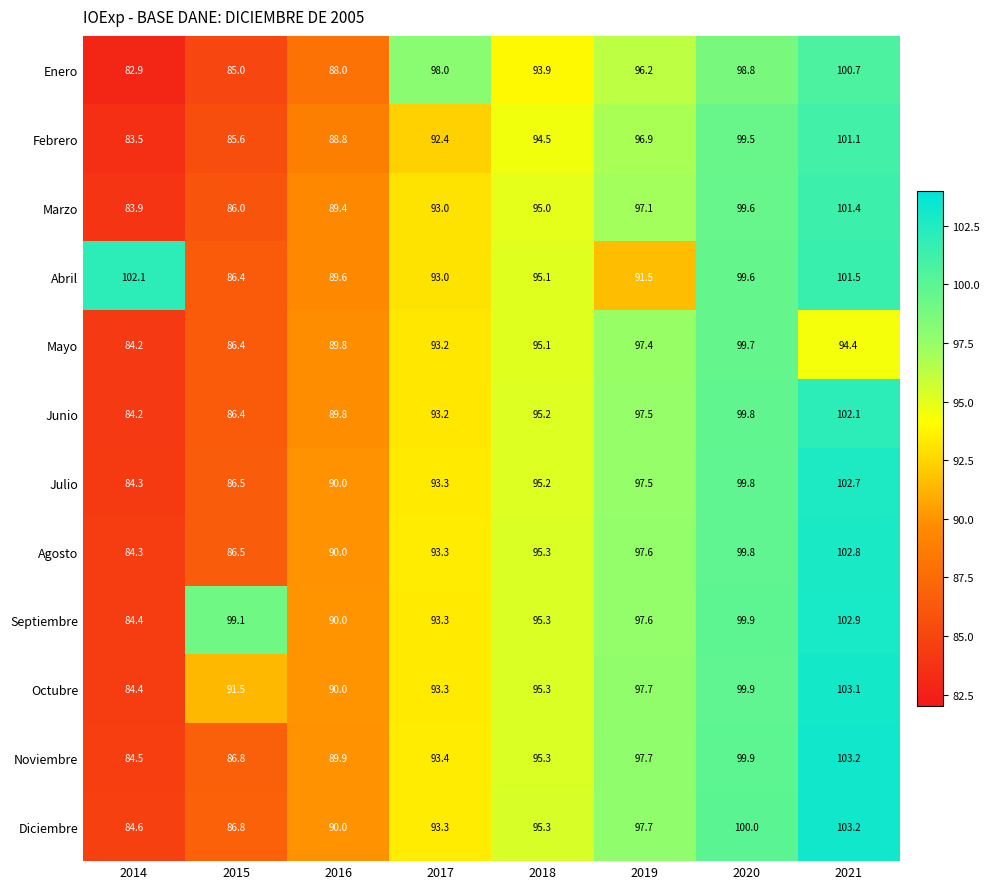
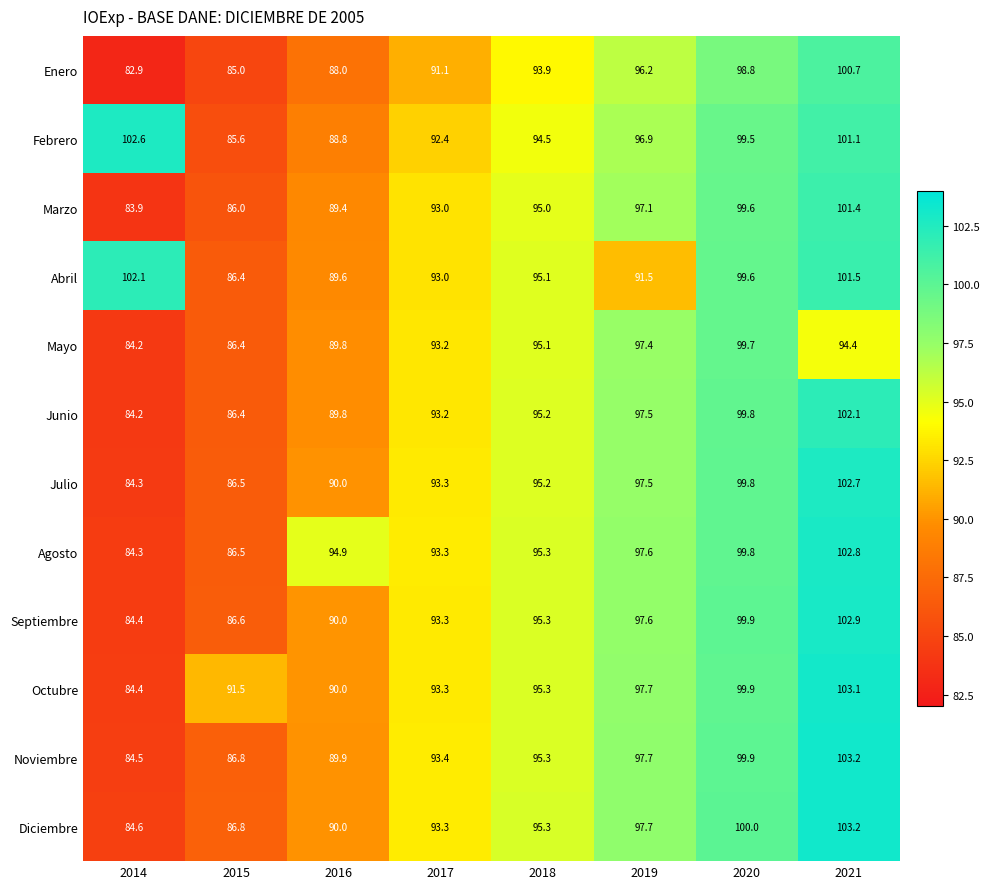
  {
    "Enero": {
      "2014": 82.9,
      "2015": 85.0,
      "2016": 88.0,
-     "2017": 98.0,
+     "2017": 91.1,
      "2018": 93.9,
      "2019": 96.2,
      "2020": 98.8,
      "2021": 100.7
    },
    "Febrero": {
-     "2014": 83.5,
+     "2014": 102.6,
      "2015": 85.6,
      "2016": 88.8,
      "2017": 92.4,
      "2018": 94.5,
      "2019": 96.9,
      "2020": 99.5,
      "2021": 101.1
    },
    "Marzo": {
      "2014": 83.9,
      "2015": 86.0,
      "2016": 89.4,
      "2017": 93.0,
      "2018": 95.0,
      "2019": 97.1,
      "2020": 99.6,
      "2021": 101.4
    },
    "Abril": {
      "2014": 102.1,
      "2015": 86.4,
      "2016": 89.6,
      "2017": 93.0,
      "2018": 95.1,
      "2019": 91.5,
      "2020": 99.6,
      "2021": 101.5
    },
    "Mayo": {
      "2014": 84.2,
      "2015": 86.4,
      "2016": 89.8,
      "2017": 93.2,
      "2018": 95.1,
      "2019": 97.4,
      "2020": 99.7,
      "2021": 94.4
    },
    "Junio": {
      "2014": 84.2,
      "2015": 86.4,
      "2016": 89.8,
      "2017": 93.2,
      "2018": 95.2,
      "2019": 97.5,
      "2020": 99.8,
      "2021": 102.1
    },
    "Julio": {
      "2014": 84.3,
      "2015": 86.5,
      "2016": 90.0,
      "2017": 93.3,
      "2018": 95.2,
      "2019": 97.5,
      "2020": 99.8,
      "2021": 102.7
    },
    "Agosto": {
      "2014": 84.3,
      "2015": 86.5,
-     "2016": 90.0,
+     "2016": 94.9,
      "2017": 93.3,
      "2018": 95.3,
      "2019": 97.6,
      "2020": 99.8,
      "2021": 102.8
    },
    "Septiembre": {
      "2014": 84.4,
-     "2015": 99.1,
+     "2015": 86.6,
      "2016": 90.0,
      "2017": 93.3,
      "2018": 95.3,
      "2019": 97.6,
      "2020": 99.9,
      "2021": 102.9
    },
    "Octubre": {
      "2014": 84.4,
      "2015": 91.5,
      "2016": 90.0,
      "2017": 93.3,
      "2018": 95.3,
      "2019": 97.7,
      "2020": 99.9,
      "2021": 103.1
    },
    "Noviembre": {
      "2014": 84.5,
      "2015": 86.8,
      "2016": 89.9,
      "2017": 93.4,
      "2018": 95.3,
      "2019": 97.7,
      "2020": 99.9,
      "2021": 103.2
    },
    "Diciembre": {
      "2014": 84.6,
      "2015": 86.8,
      "2016": 90.0,
      "2017": 93.3,
      "2018": 95.3,
      "2019": 97.7,
      "2020": 100.0,
      "2021": 103.2
    }
  }
